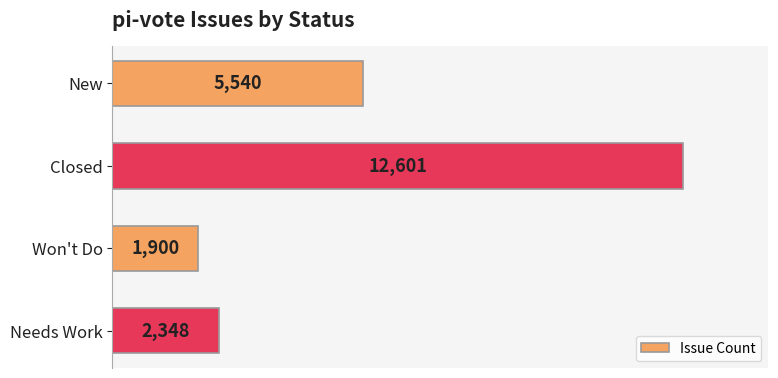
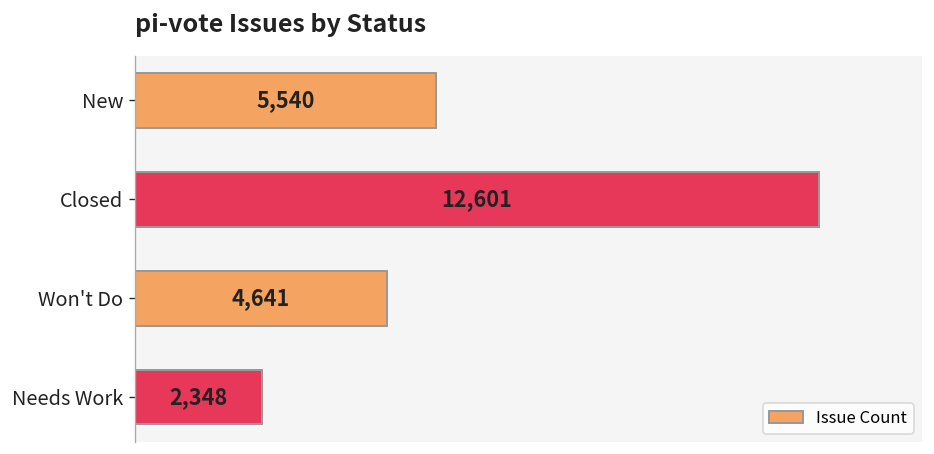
  {
    "New": "5,540",
    "Closed": "12,601",
-   "Won't Do": "1,900",
+   "Won't Do": "4,641",
    "Needs Work": "2,348"
  }
